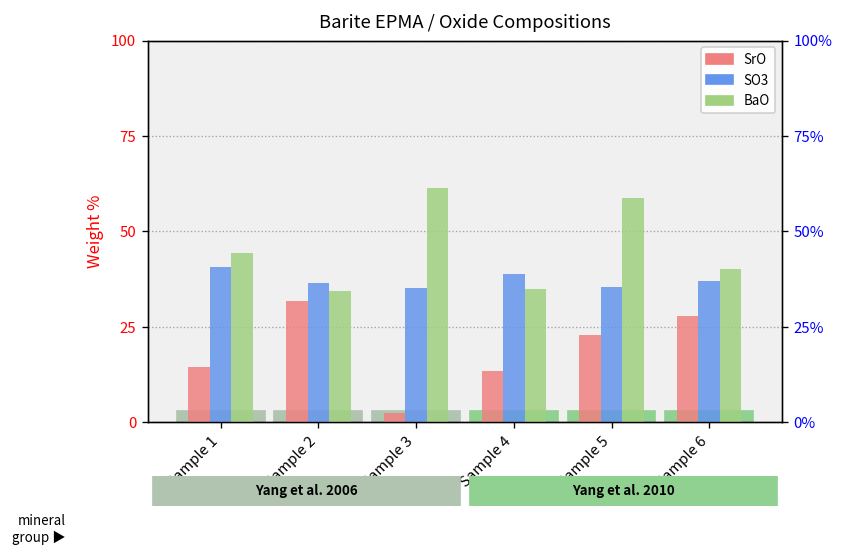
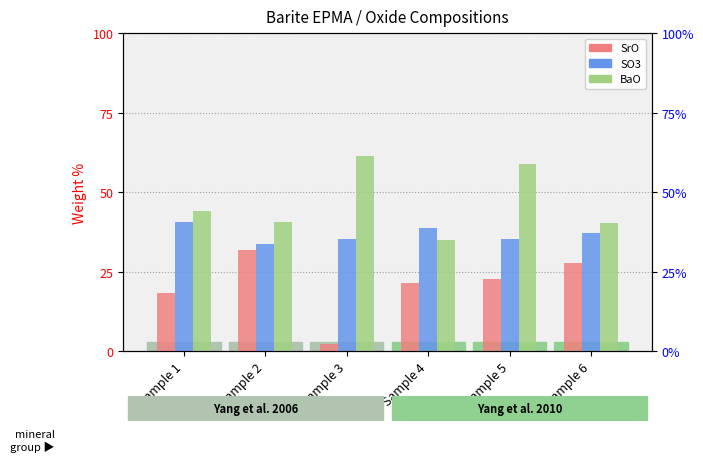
  {
    "SrO": {
-     "Sample 1": 14,
+     "Sample 1": 18,
      "Sample 2": 32,
      "Sample 3": 2,
-     "Sample 4": 13,
+     "Sample 4": 21,
      "Sample 5": 23,
      "Sample 6": 28
    },
    "SO3": {
      "Sample 1": 41,
-     "Sample 2": 36,
+     "Sample 2": 34,
      "Sample 3": 35,
      "Sample 4": 39,
      "Sample 5": 35,
      "Sample 6": 37
    },
    "BaO": {
      "Sample 1": 44,
-     "Sample 2": 34,
+     "Sample 2": 41,
      "Sample 3": 61,
      "Sample 4": 35,
      "Sample 5": 59,
      "Sample 6": 40
    }
  }
